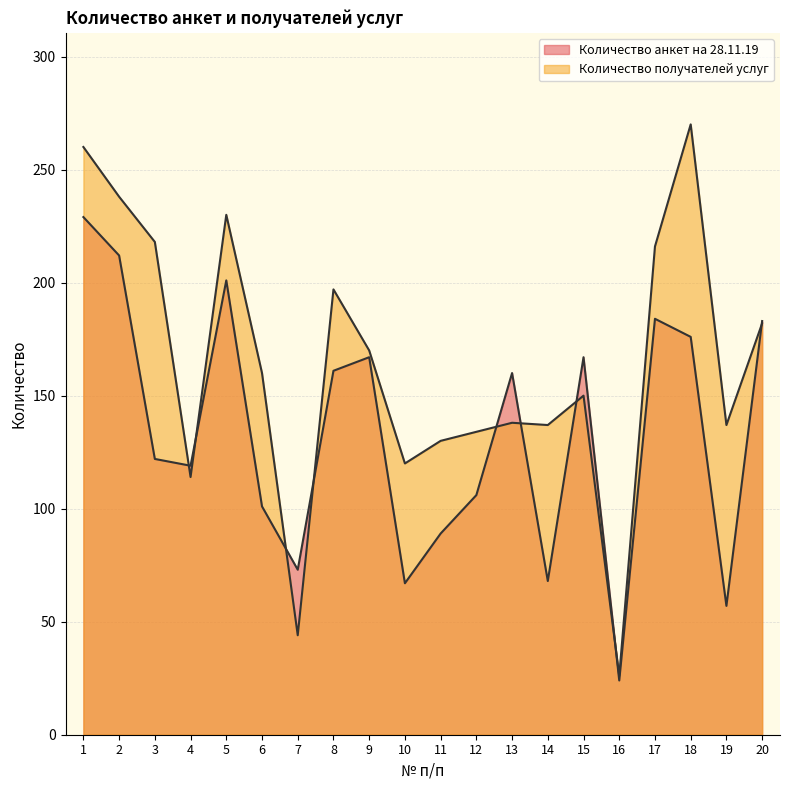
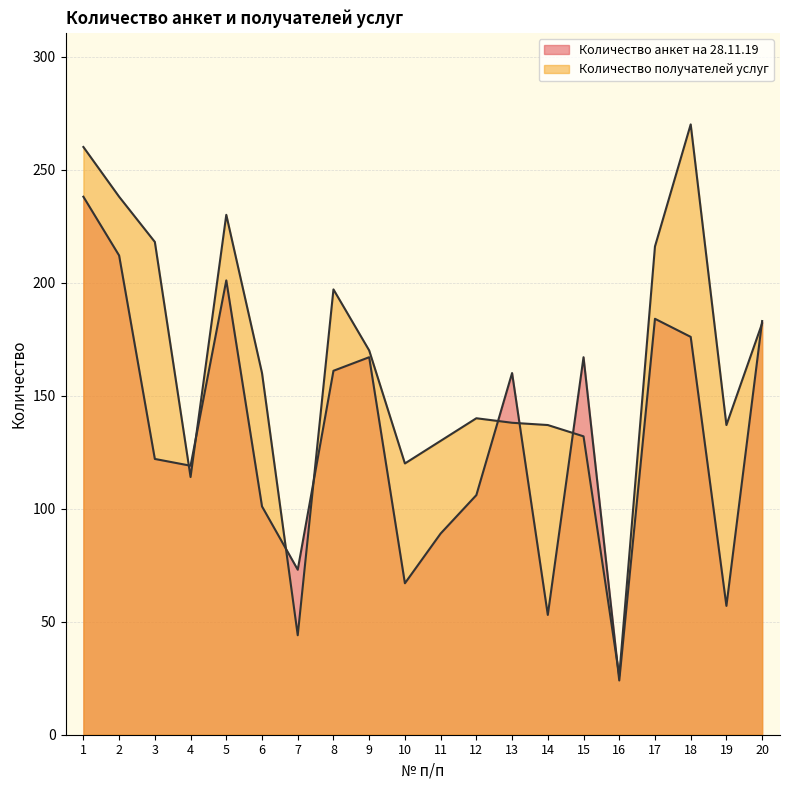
  {
    "Количество анкет на 28.11.19": {
-     "1": 229,
+     "1": 238,
      "2": 212,
      "3": 122,
      "4": 119,
      "5": 201,
      "6": 101,
      "7": 73,
      "8": 161,
      "9": 167,
      "10": 67,
      "11": 89,
      "12": 106,
      "13": 160,
-     "14": 68,
+     "14": 53,
      "15": 167,
      "16": 24,
      "17": 184,
      "18": 176,
      "19": 57
    },
    "Количество получателей услуг": {
      "1": 260,
      "2": 238,
      "3": 218,
      "4": 114,
      "5": 230,
      "6": 160,
      "7": 44,
      "8": 197,
      "9": 170,
      "10": 120,
      "11": 130,
-     "12": 134,
+     "12": 140,
      "13": 138,
      "14": 137,
-     "15": 150,
+     "15": 132,
      "16": 26,
      "17": 216,
      "18": 270,
      "19": 137
    }
  }
